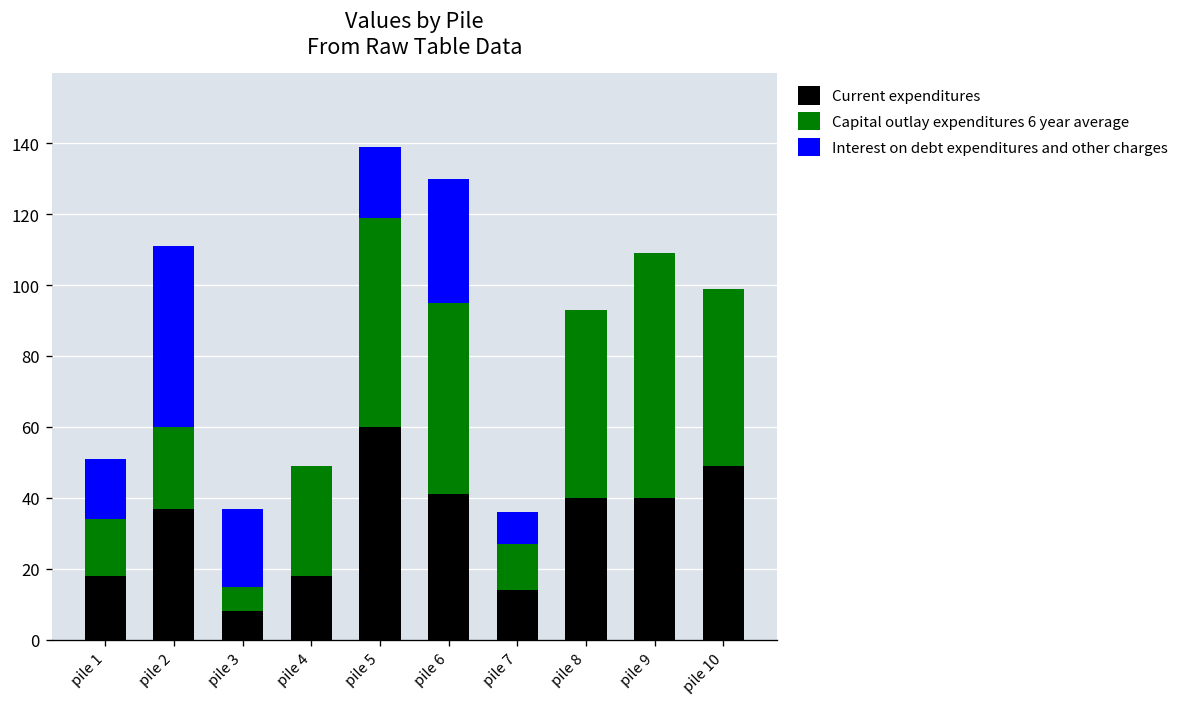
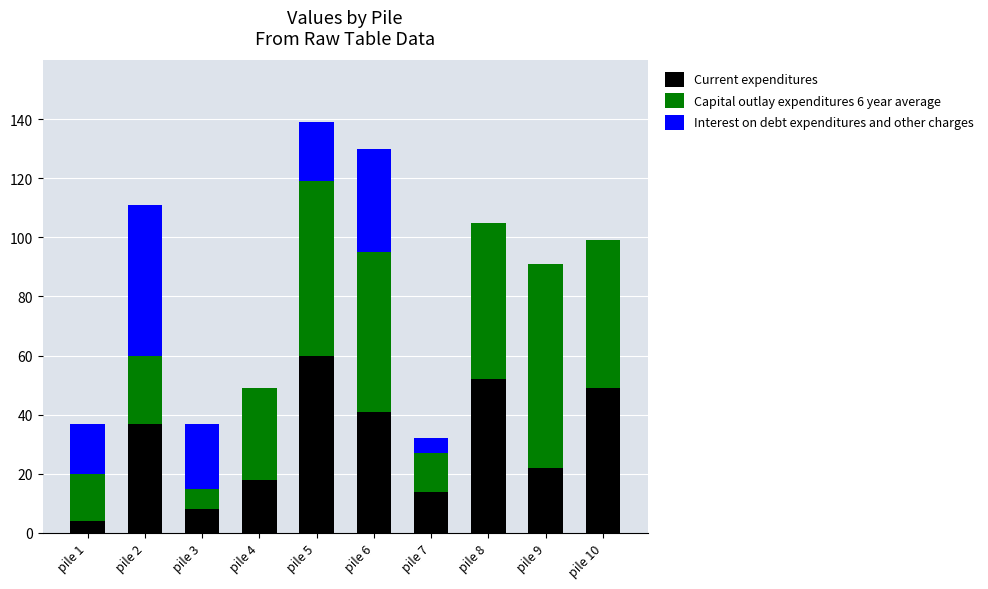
  {
    "Current expenditures": {
-     "pile 1": 18,
+     "pile 1": 4,
      "pile 2": 37,
      "pile 3": 8,
      "pile 4": 18,
      "pile 5": 60,
      "pile 6": 41,
      "pile 7": 14,
-     "pile 8": 40,
-     "pile 9": 40,
+     "pile 8": 52,
+     "pile 9": 22,
      "pile 10": 49
    },
    "Capital outlay expenditures 6 year average": {
      "pile 1": 16,
      "pile 2": 23,
      "pile 3": 7,
      "pile 4": 31,
      "pile 5": 59,
      "pile 6": 54,
      "pile 7": 13,
      "pile 8": 53,
      "pile 9": 69,
      "pile 10": 50
    },
    "Interest on debt expenditures and other charges": {
      "pile 1": 17,
      "pile 2": 51,
      "pile 3": 22,
      "pile 4": 0,
      "pile 5": 20,
      "pile 6": 35,
-     "pile 7": 9,
+     "pile 7": 5,
      "pile 8": 0,
      "pile 9": 0,
      "pile 10": 0
    }
  }
